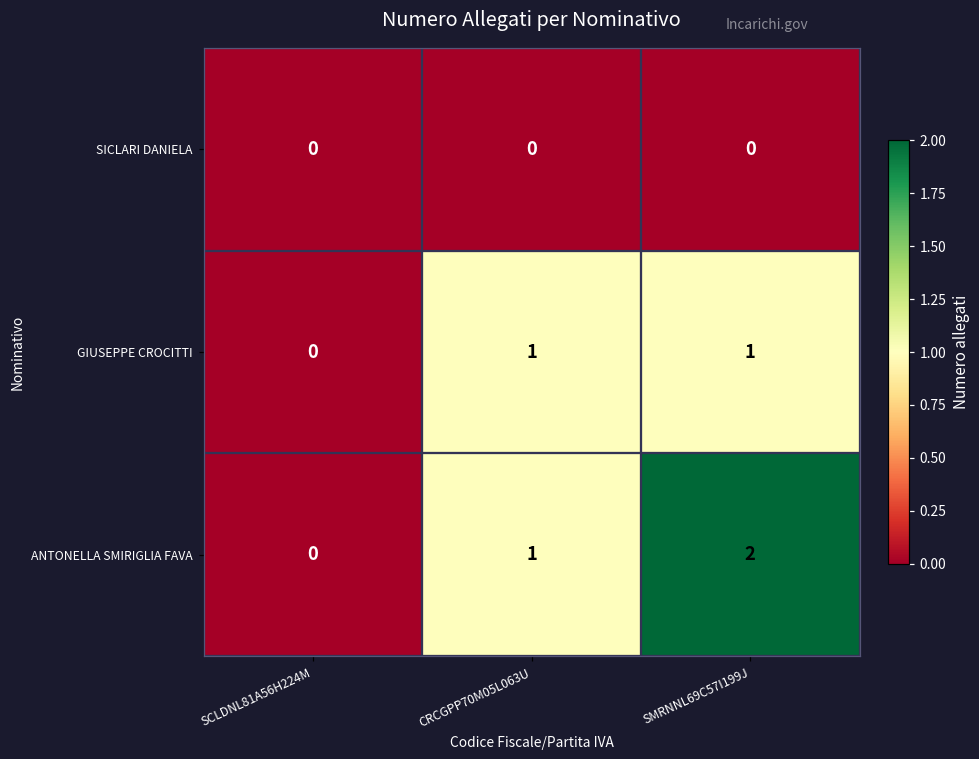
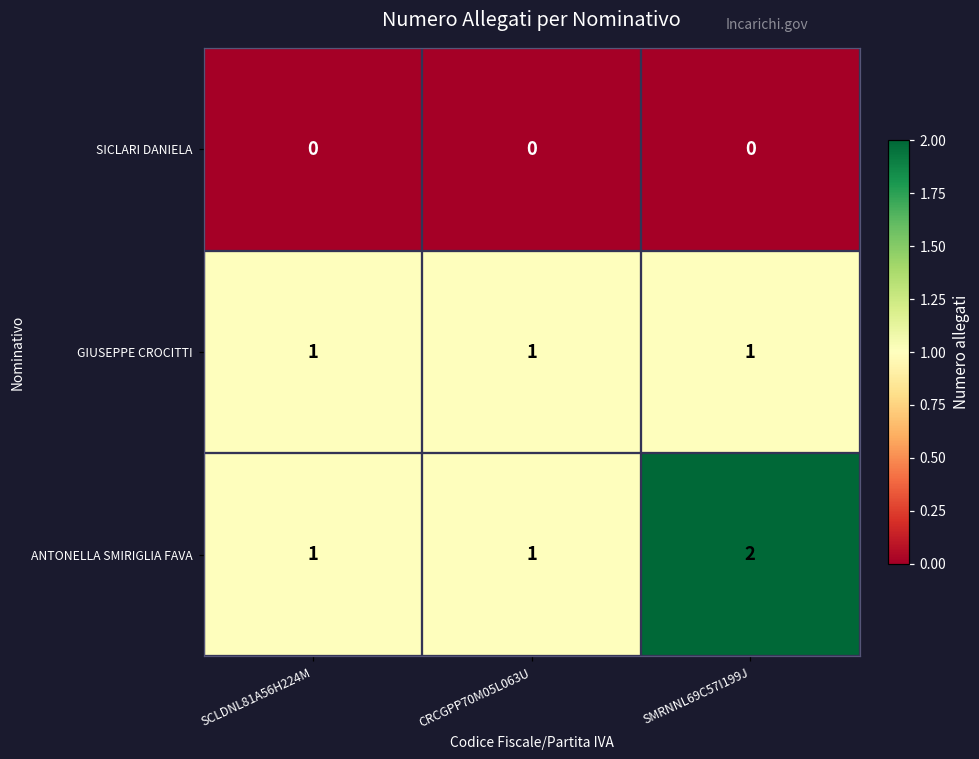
  {
    "SICLARI DANIELA": {
      "SCLDNL81A56H224M": 0,
      "CRCGPP70M05L063U": 0,
      "SMRNNL69C57I199J": 0
    },
    "GIUSEPPE CROCITTI": {
-     "SCLDNL81A56H224M": 0,
+     "SCLDNL81A56H224M": 1,
      "CRCGPP70M05L063U": 1,
      "SMRNNL69C57I199J": 1
    },
    "ANTONELLA SMIRIGLIA FAVA": {
-     "SCLDNL81A56H224M": 0,
+     "SCLDNL81A56H224M": 1,
      "CRCGPP70M05L063U": 1,
      "SMRNNL69C57I199J": 2
    }
  }
